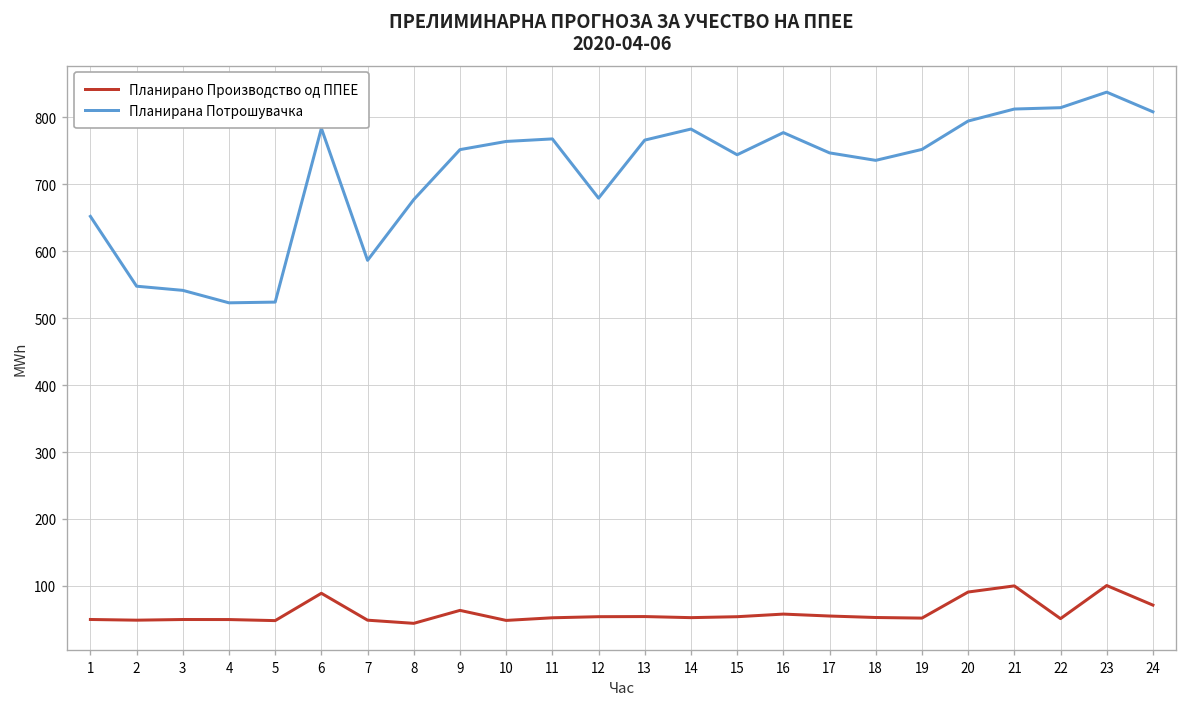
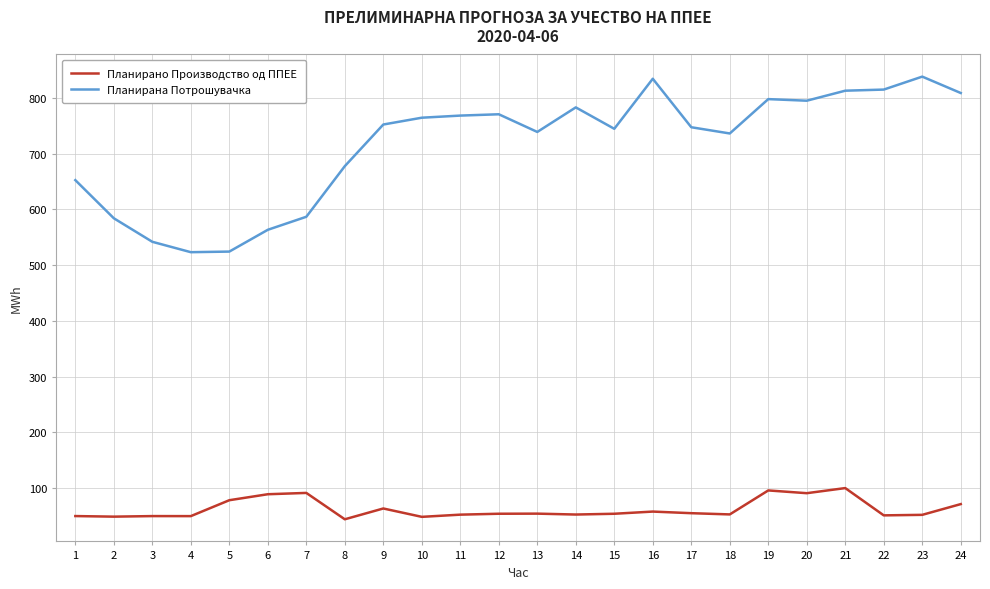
  {
    "Планирано Производство од ППЕЕ": {
      "1": 50,
      "2": 50,
      "3": 50,
      "4": 50,
-     "5": 50,
+     "5": 80,
      "6": 90,
-     "7": 50,
+     "7": 90,
      "8": 40,
      "9": 60,
      "10": 50,
      "11": 50,
      "12": 50,
      "13": 50,
      "14": 50,
      "15": 50,
      "16": 60,
      "17": 50,
      "18": 50,
-     "19": 50,
+     "19": 100,
      "20": 90,
      "21": 100,
      "22": 50,
-     "23": 100,
+     "23": 50,
      "24": 70
    },
    "Планирана Потрошувачка": {
      "1": 650,
-     "2": 550,
+     "2": 580,
      "3": 540,
      "4": 520,
      "5": 520,
-     "6": 780,
+     "6": 560,
      "7": 590,
      "8": 680,
      "9": 750,
      "10": 760,
      "11": 770,
-     "12": 680,
-     "13": 770,
+     "12": 770,
+     "13": 740,
      "14": 780,
      "15": 740,
-     "16": 780,
+     "16": 830,
      "17": 750,
      "18": 740,
-     "19": 750,
+     "19": 800,
      "20": 790,
      "21": 810,
      "22": 810,
      "23": 840,
      "24": 810
    }
  }
